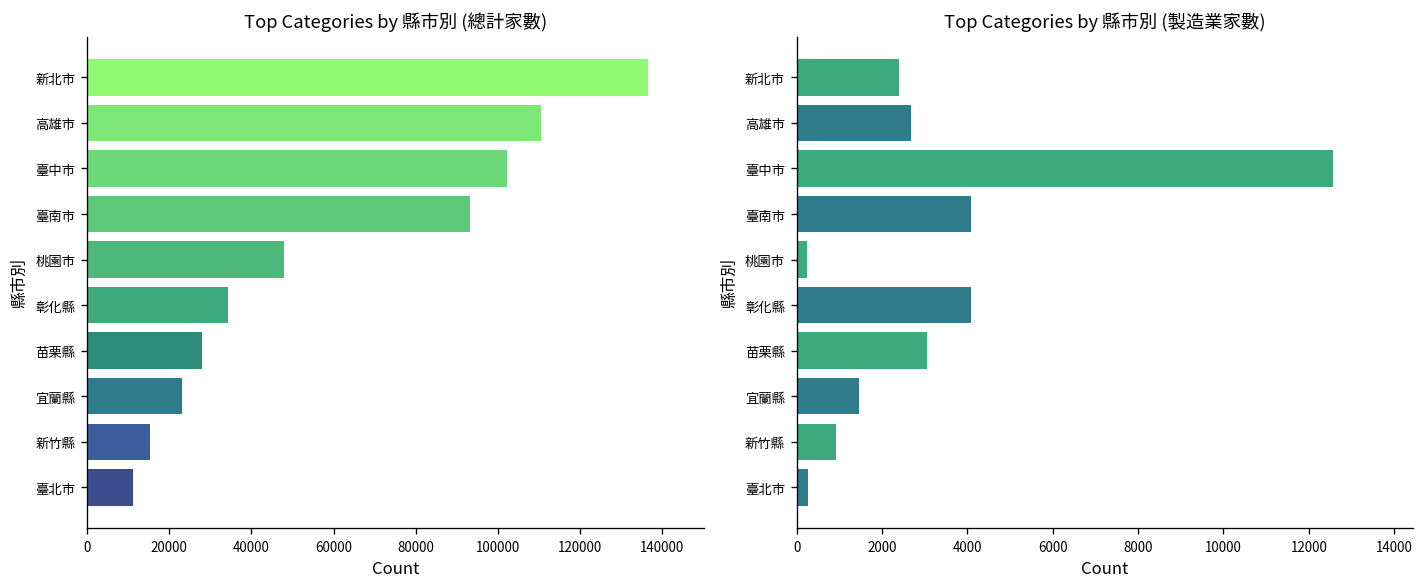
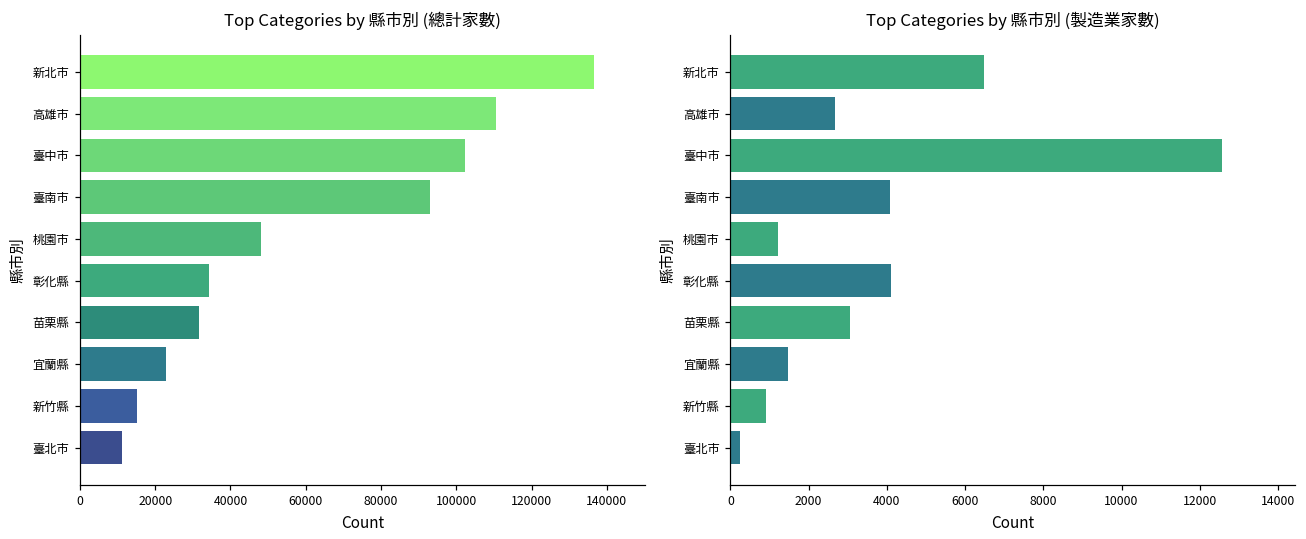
  {
    "Top Categories by 縣市別 (總計家數)": {
      "新北市": 136000,
      "高雄市": 110000,
      "臺中市": 102000,
      "臺南市": 93000,
      "桃園市": 48000,
      "彰化縣": 34000,
-     "苗栗縣": 28000,
+     "苗栗縣": 32000,
      "宜蘭縣": 23000,
      "新竹縣": 15000,
      "臺北市": 11000
    },
    "Top Categories by 縣市別 (製造業家數)": {
-     "新北市": 2400,
+     "新北市": 6500,
      "高雄市": 2700,
      "臺中市": 12600,
      "臺南市": 4100,
-     "桃園市": 200,
+     "桃園市": 1200,
      "彰化縣": 4100,
      "苗栗縣": 3000,
      "宜蘭縣": 1500,
      "新竹縣": 900,
      "臺北市": 300
    }
  }
